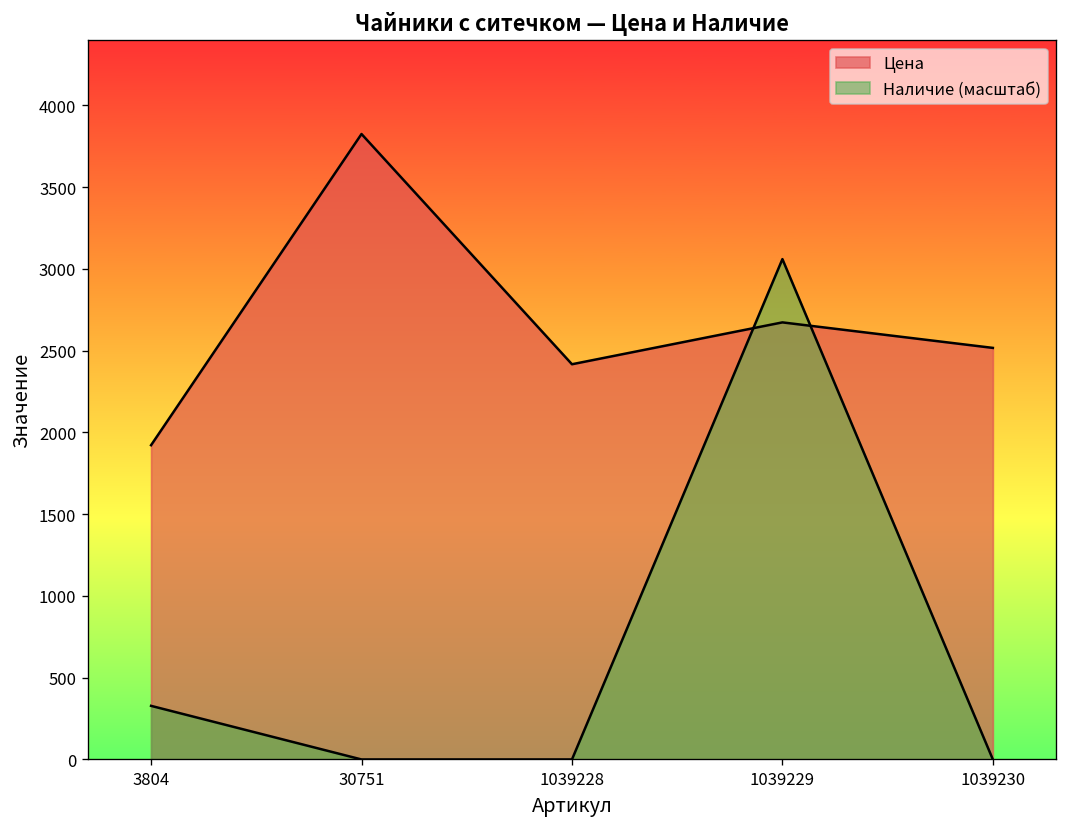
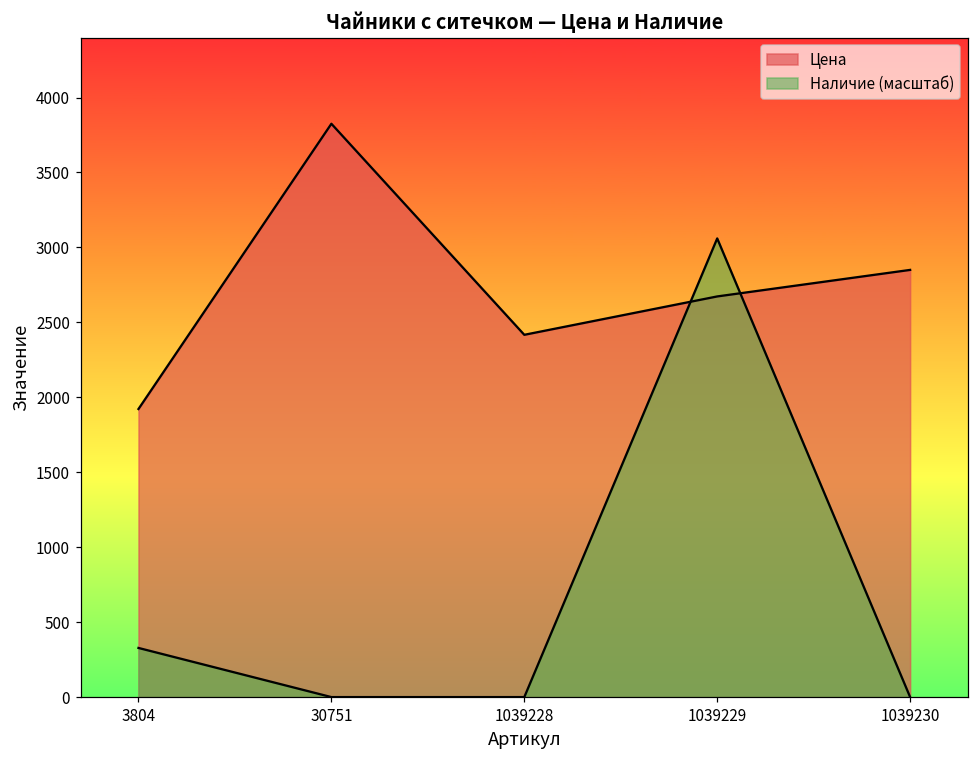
  {
    "Цена": {
      "3804": 1920,
      "30751": 3830,
      "1039228": 2420,
      "1039229": 2670,
-     "1039230": 2520
+     "1039230": 2850
    },
    "Наличие (масштаб)": {
      "3804": 330,
      "30751": 0,
      "1039228": 0,
      "1039229": 3060,
      "1039230": 0
    }
  }
